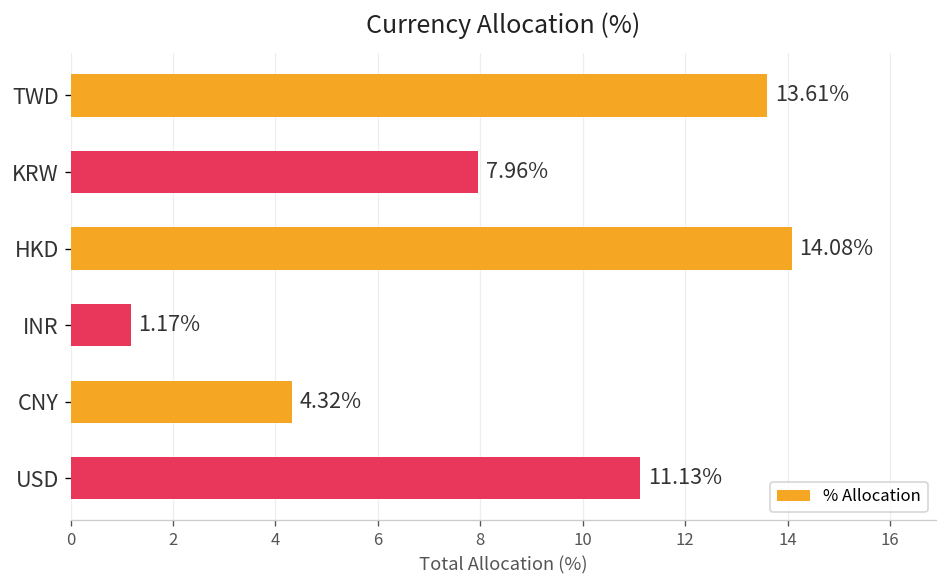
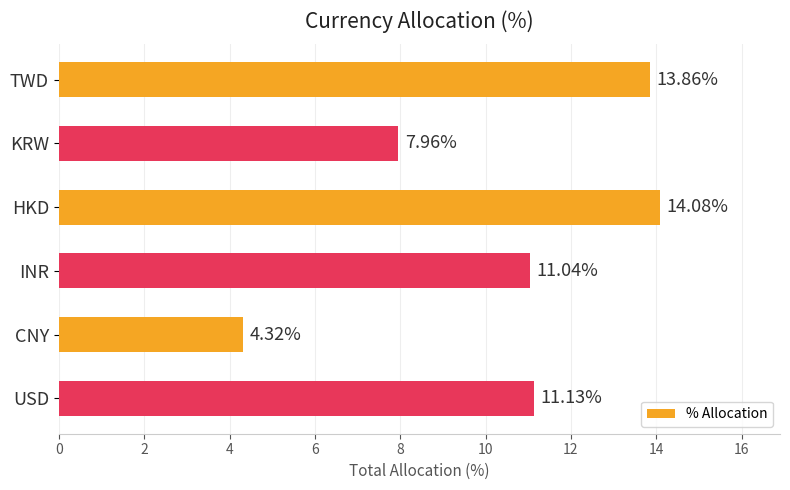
  {
-   "TWD": "13.61%",
+   "TWD": "13.86%",
    "KRW": "7.96%",
    "HKD": "14.08%",
-   "INR": "1.17%",
+   "INR": "11.04%",
    "CNY": "4.32%",
    "USD": "11.13%"
  }
